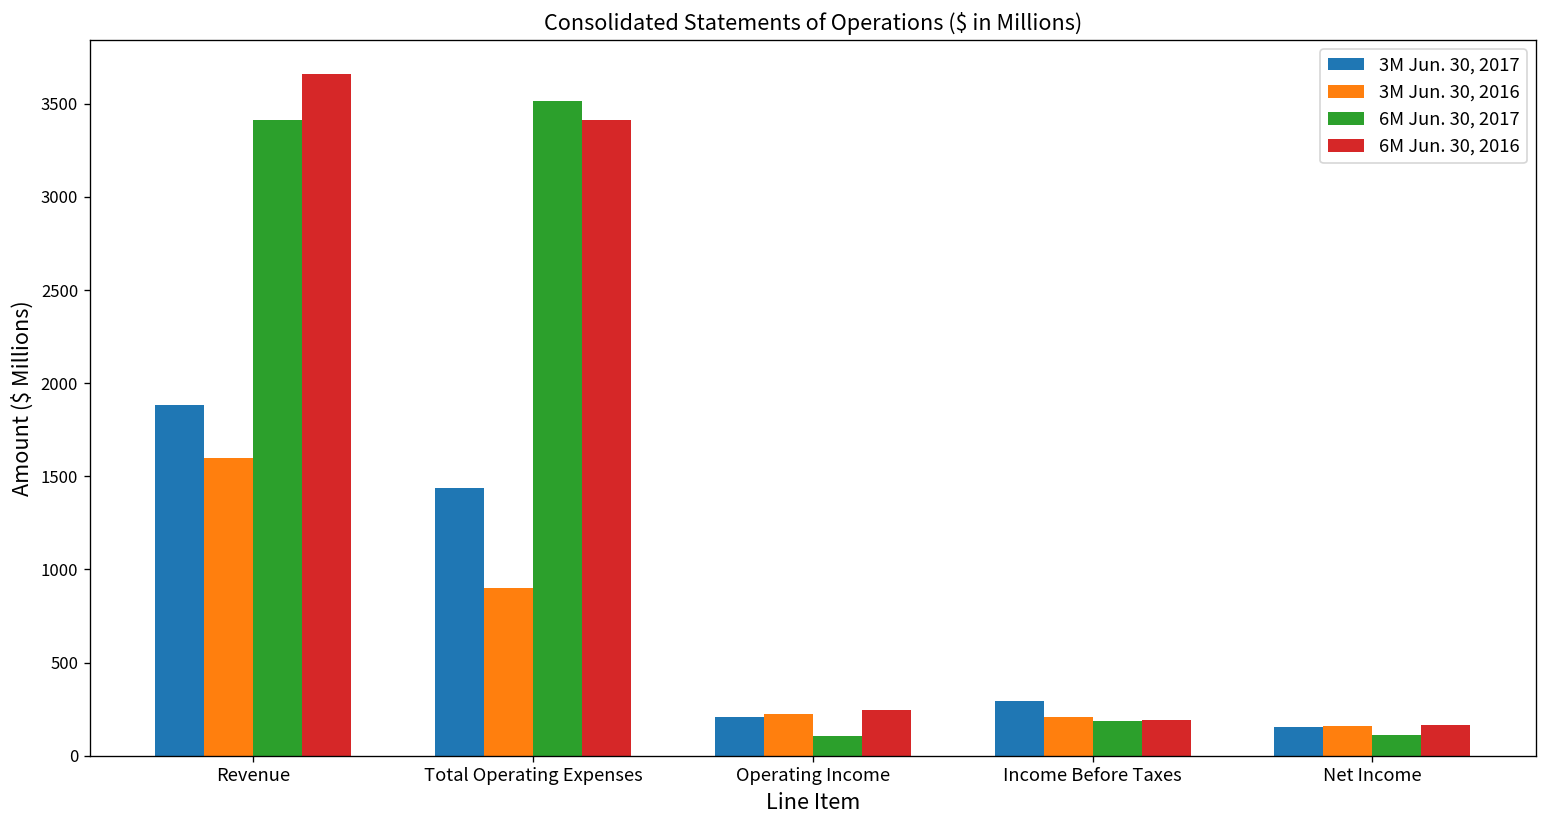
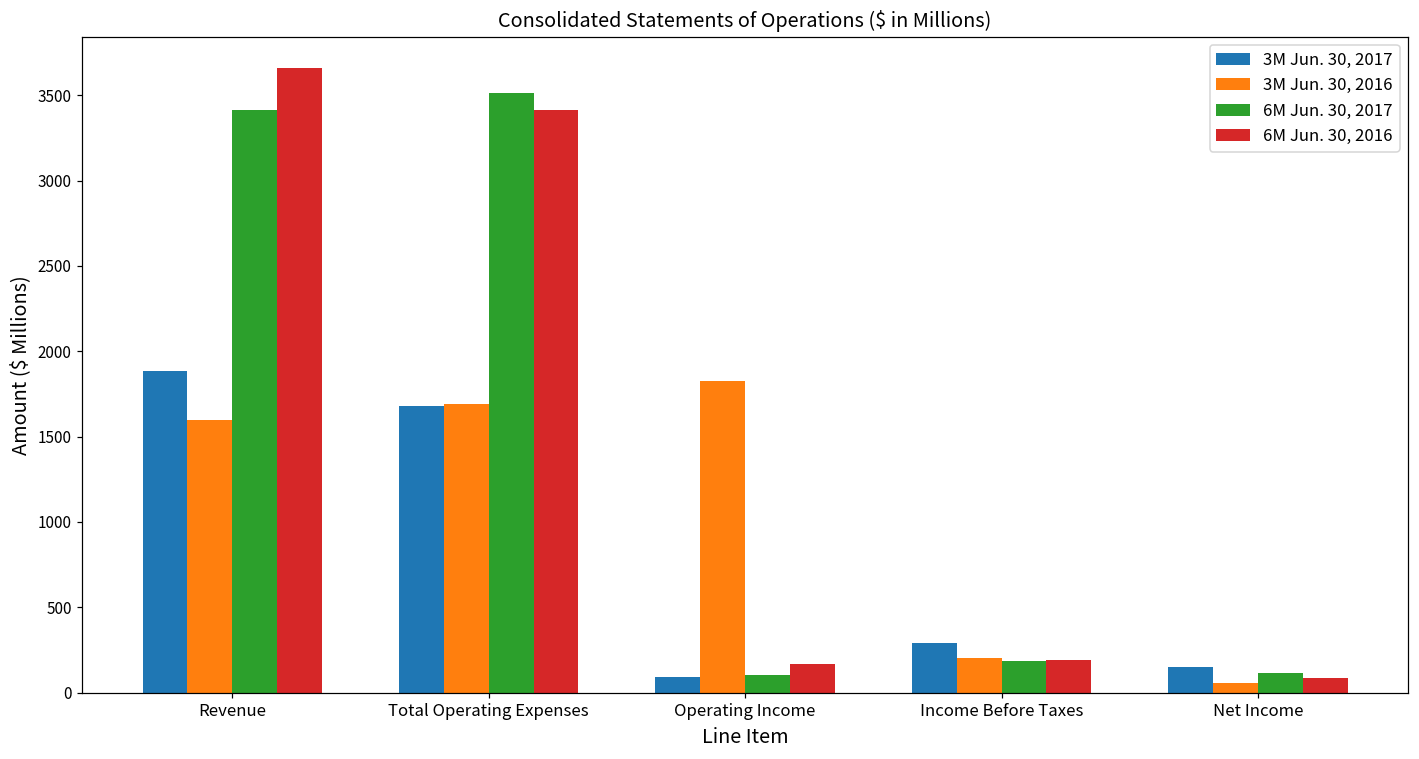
  {
    "3M Jun. 30, 2017": {
      "Revenue": 1880,
-     "Total Operating Expenses": 1440,
-     "Operating Income": 210,
+     "Total Operating Expenses": 1680,
+     "Operating Income": 90,
      "Income Before Taxes": 290,
      "Net Income": 150
    },
    "3M Jun. 30, 2016": {
      "Revenue": 1600,
-     "Total Operating Expenses": 900,
-     "Operating Income": 220,
+     "Total Operating Expenses": 1690,
+     "Operating Income": 1830,
      "Income Before Taxes": 210,
-     "Net Income": 160
+     "Net Income": 60
    },
    "6M Jun. 30, 2017": {
      "Revenue": 3410,
      "Total Operating Expenses": 3510,
      "Operating Income": 110,
      "Income Before Taxes": 180,
      "Net Income": 110
    },
    "6M Jun. 30, 2016": {
      "Revenue": 3660,
      "Total Operating Expenses": 3410,
-     "Operating Income": 250,
+     "Operating Income": 170,
      "Income Before Taxes": 190,
-     "Net Income": 160
+     "Net Income": 80
    }
  }
